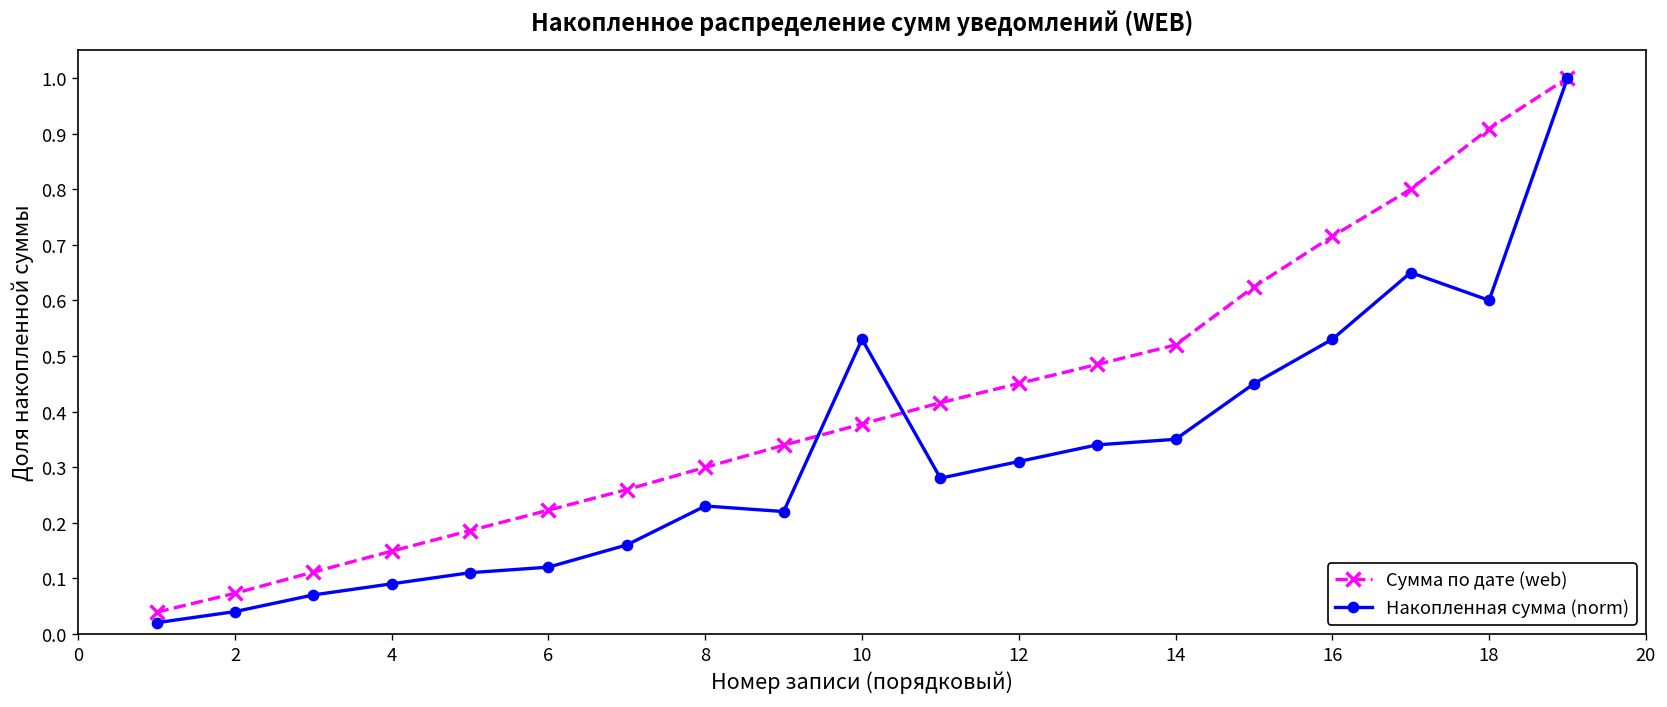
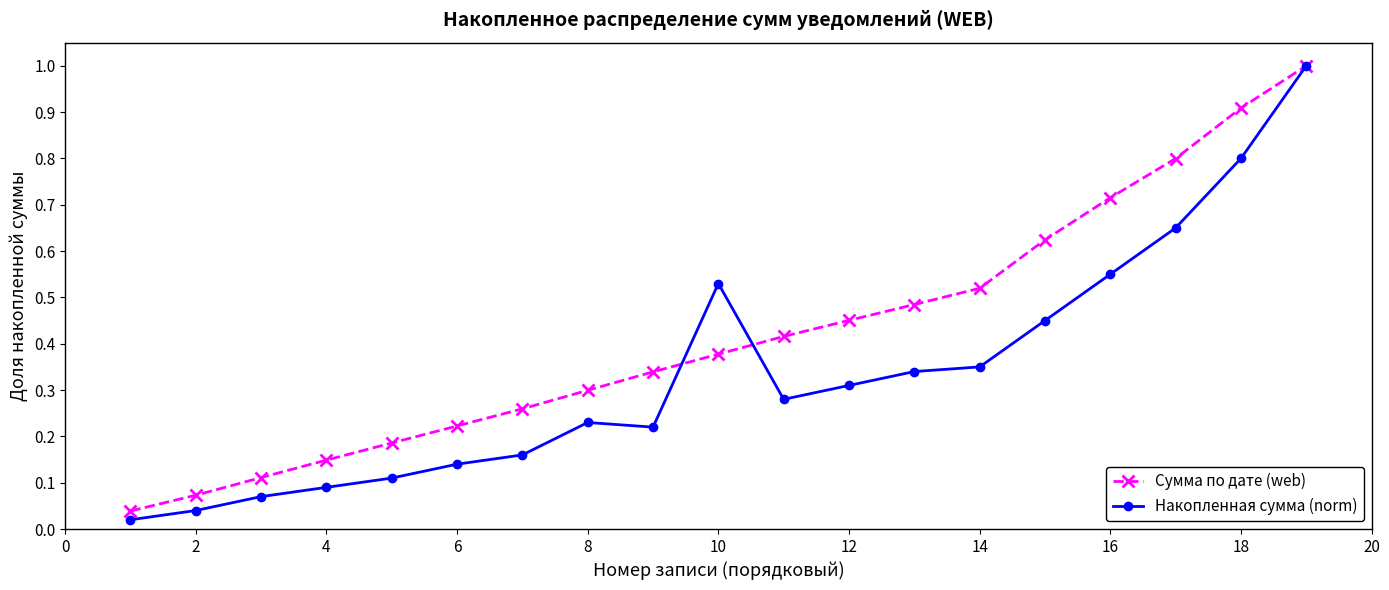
  {
    "Сумма по дате (web)": {
      "2": 0.07,
      "4": 0.15,
      "6": 0.22,
      "8": 0.30,
      "10": 0.38,
      "12": 0.45,
      "14": 0.52,
      "16": 0.72,
      "18": 0.91
    },
    "Накопленная сумма (norm)": {
      "2": 0.04,
      "4": 0.09,
-     "6": 0.12,
+     "6": 0.14,
      "8": 0.23,
      "10": 0.53,
      "12": 0.31,
      "14": 0.35,
-     "16": 0.53,
-     "18": 0.6
+     "16": 0.55,
+     "18": 0.8
    }
  }
